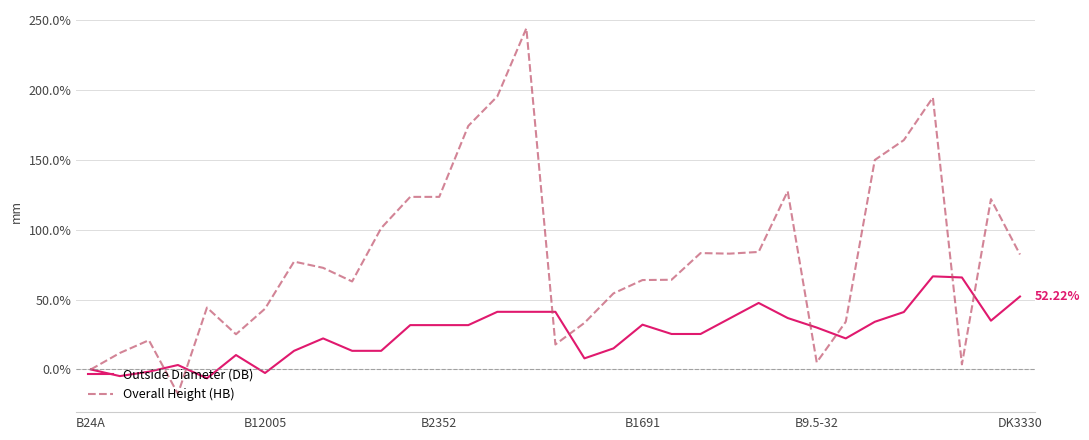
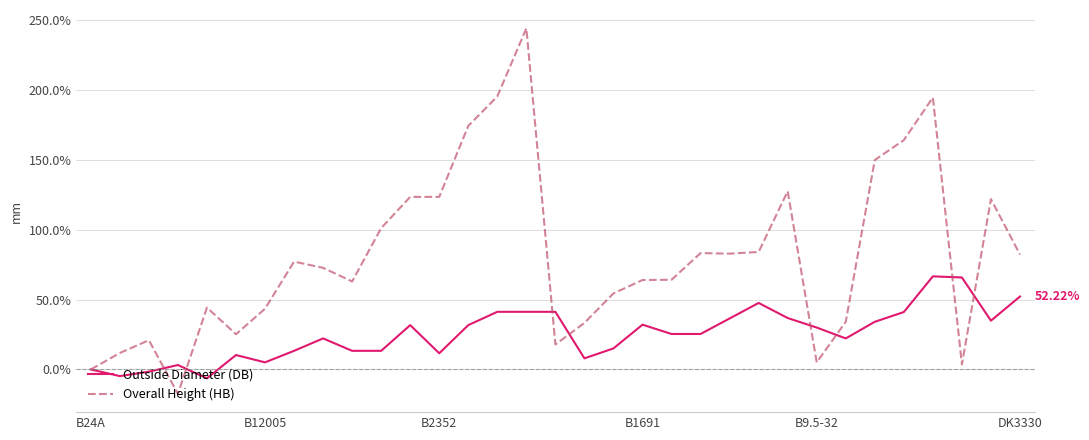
  {
    "Outside Diameter (DB)": {
-     "B12005": "-3%",
-     "B2352": "32%",
+     "B12005": "5%",
+     "B2352": "12%",
      "B1691": "32%",
      "B9.5-32": "30%"
    },
    "Overall Height (HB)": {
      "B12005": "43%",
      "B2352": "124%",
      "B1691": "64%",
      "B9.5-32": "5%",
      "DK3330": "82%"
    }
  }
